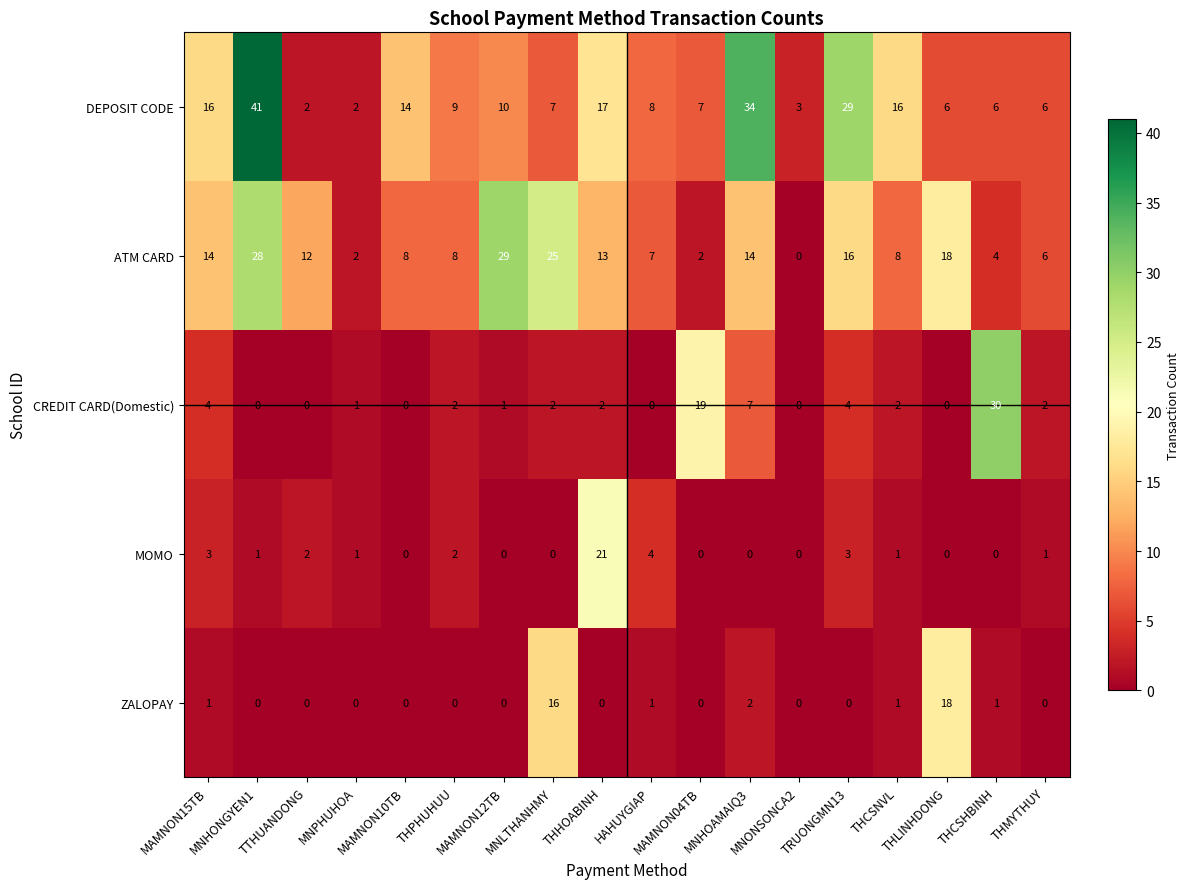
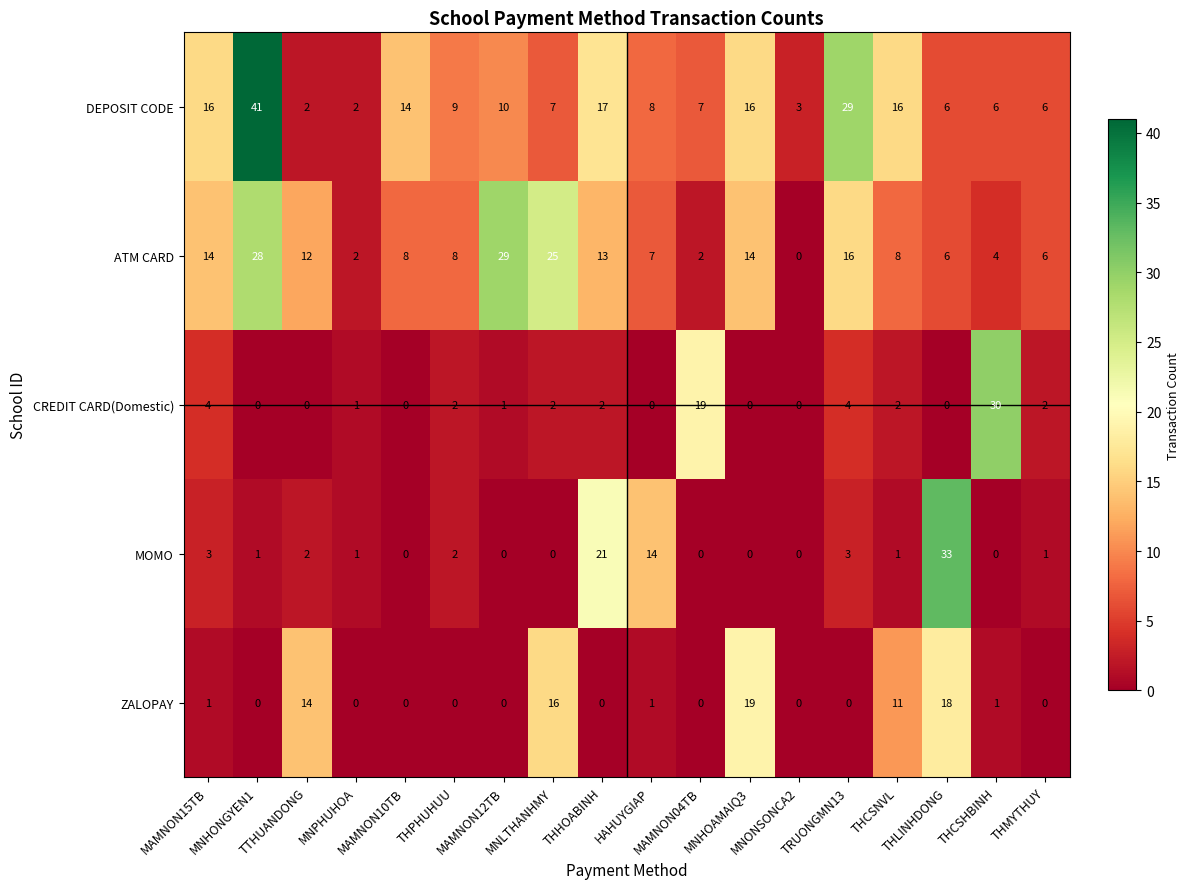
  {
    "DEPOSIT CODE": {
      "MAMNON15TB": 16,
      "MNHONGYEN1": 41,
      "TTHUANDONG": 2,
      "MNPHUHOA": 2,
      "MAMNON10TB": 14,
      "THPHUHUU": 9,
      "MAMNON12TB": 10,
      "MNLTHANHMY": 7,
      "THHOABINH": 17,
      "HAHUYGIAP": 8,
      "MAMNON04TB": 7,
-     "MNHOAMAIQ3": 34,
+     "MNHOAMAIQ3": 16,
      "MNONSONCA2": 3,
      "TRUONGMN13": 29,
      "THCSNVL": 16,
      "THLINHDONG": 6,
      "THCSHBINH": 6,
      "THMYTHUY": 6
    },
    "ATM CARD": {
      "MAMNON15TB": 14,
      "MNHONGYEN1": 28,
      "TTHUANDONG": 12,
      "MNPHUHOA": 2,
      "MAMNON10TB": 8,
      "THPHUHUU": 8,
      "MAMNON12TB": 29,
      "MNLTHANHMY": 25,
      "THHOABINH": 13,
      "HAHUYGIAP": 7,
      "MAMNON04TB": 2,
      "MNHOAMAIQ3": 14,
      "MNONSONCA2": 0,
      "TRUONGMN13": 16,
      "THCSNVL": 8,
-     "THLINHDONG": 18,
+     "THLINHDONG": 6,
      "THCSHBINH": 4,
      "THMYTHUY": 6
    },
    "CREDIT CARD(Domestic)": {
      "MAMNON15TB": 4,
      "MNHONGYEN1": 0,
      "TTHUANDONG": 0,
      "MNPHUHOA": 1,
      "MAMNON10TB": 0,
      "THPHUHUU": 2,
      "MAMNON12TB": 1,
      "MNLTHANHMY": 2,
      "THHOABINH": 2,
      "HAHUYGIAP": 0,
      "MAMNON04TB": 19,
-     "MNHOAMAIQ3": 7,
+     "MNHOAMAIQ3": 0,
      "MNONSONCA2": 0,
      "TRUONGMN13": 4,
      "THCSNVL": 2,
      "THLINHDONG": 0,
      "THCSHBINH": 30,
      "THMYTHUY": 2
    },
    "MOMO": {
      "MAMNON15TB": 3,
      "MNHONGYEN1": 1,
      "TTHUANDONG": 2,
      "MNPHUHOA": 1,
      "MAMNON10TB": 0,
      "THPHUHUU": 2,
      "MAMNON12TB": 0,
      "MNLTHANHMY": 0,
      "THHOABINH": 21,
-     "HAHUYGIAP": 4,
+     "HAHUYGIAP": 14,
      "MAMNON04TB": 0,
      "MNHOAMAIQ3": 0,
      "MNONSONCA2": 0,
      "TRUONGMN13": 3,
      "THCSNVL": 1,
-     "THLINHDONG": 0,
+     "THLINHDONG": 33,
      "THCSHBINH": 0,
      "THMYTHUY": 1
    },
    "ZALOPAY": {
      "MAMNON15TB": 1,
      "MNHONGYEN1": 0,
-     "TTHUANDONG": 0,
+     "TTHUANDONG": 14,
      "MNPHUHOA": 0,
      "MAMNON10TB": 0,
      "THPHUHUU": 0,
      "MAMNON12TB": 0,
      "MNLTHANHMY": 16,
      "THHOABINH": 0,
      "HAHUYGIAP": 1,
      "MAMNON04TB": 0,
-     "MNHOAMAIQ3": 2,
+     "MNHOAMAIQ3": 19,
      "MNONSONCA2": 0,
      "TRUONGMN13": 0,
-     "THCSNVL": 1,
+     "THCSNVL": 11,
      "THLINHDONG": 18,
      "THCSHBINH": 1,
      "THMYTHUY": 0
    }
  }
